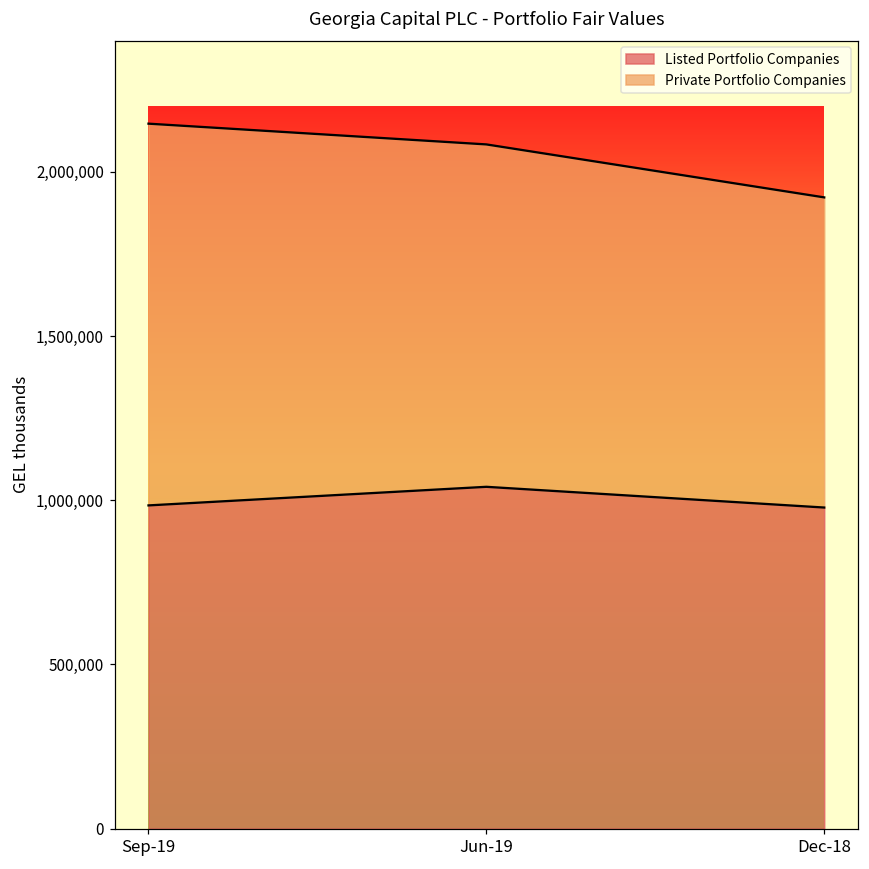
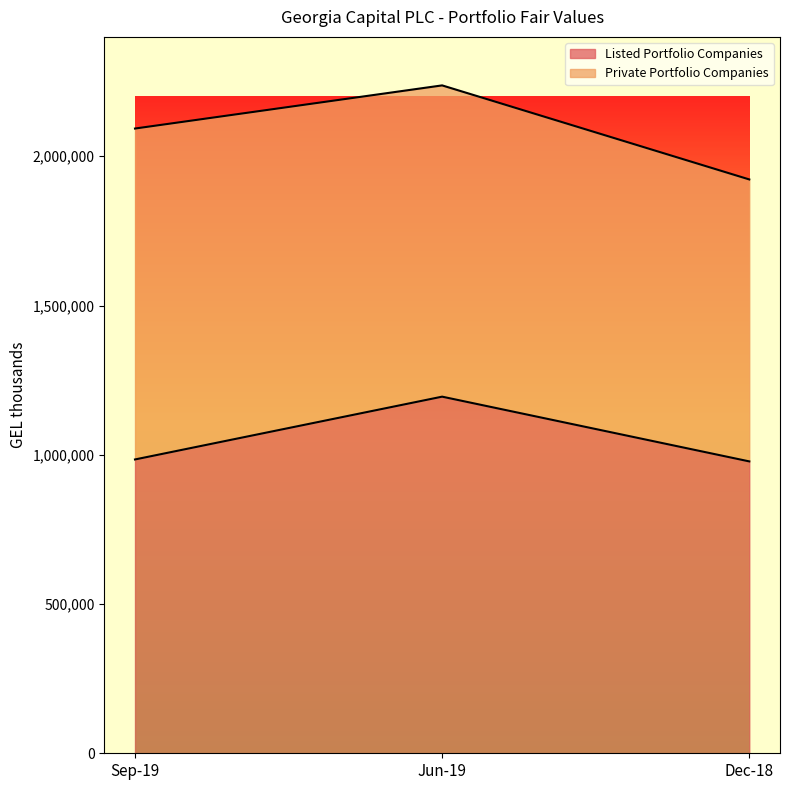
  {
    "Listed Portfolio Companies": {
      "Sep-19": "980,000",
-     "Jun-19": "1,040,000",
+     "Jun-19": "1,190,000",
      "Dec-18": "980,000"
    },
    "Private Portfolio Companies": {
-     "Sep-19": "1,160,000",
+     "Sep-19": "1,110,000",
      "Jun-19": "1,040,000",
      "Dec-18": "940,000"
    }
  }
